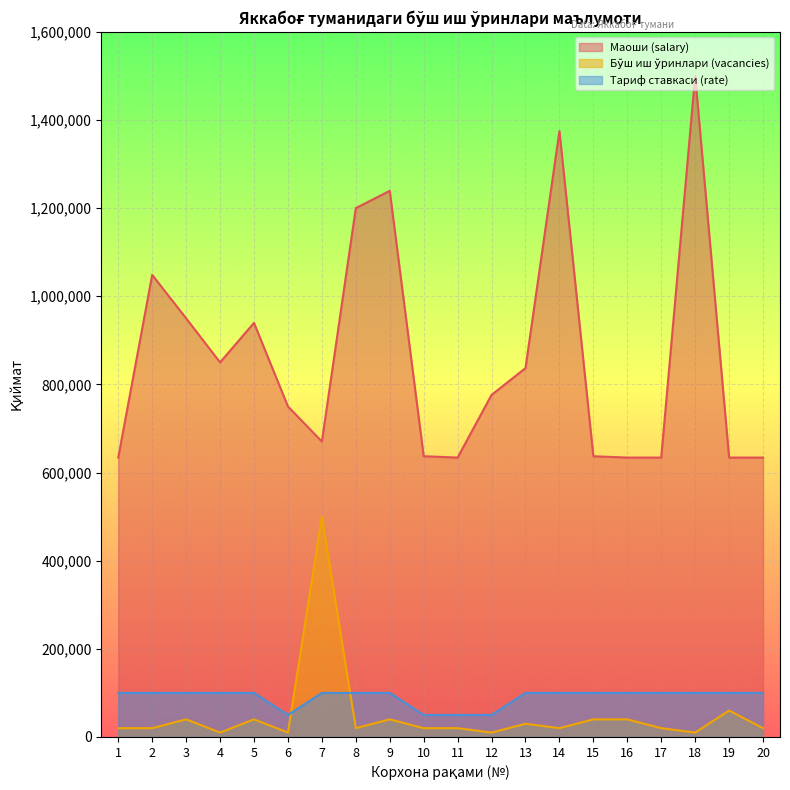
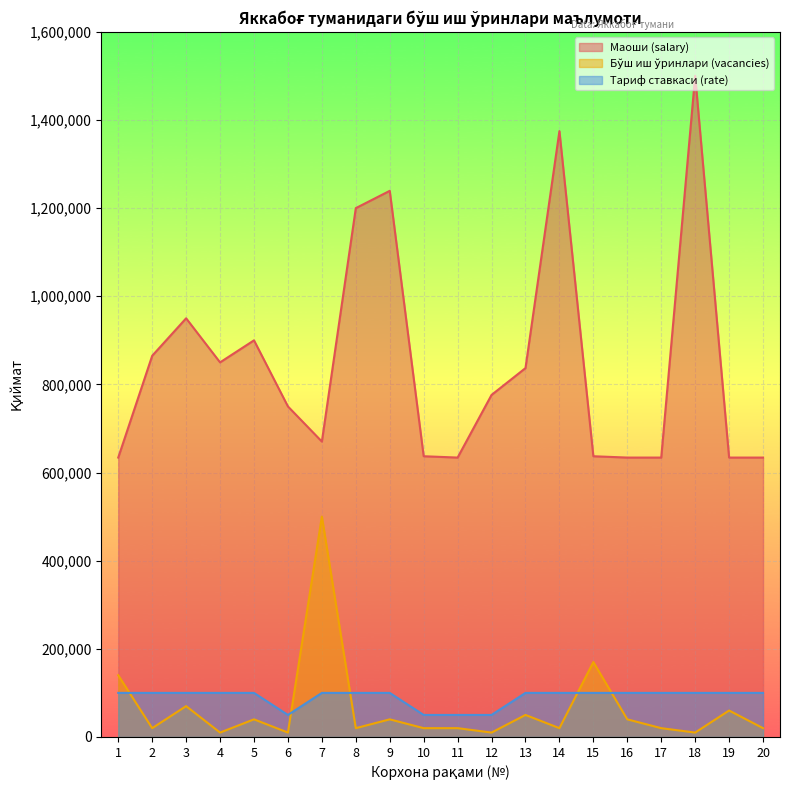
  {
    "Маоши (salary)": {
      "1": "630,000",
-     "2": "1,050,000",
+     "2": "870,000",
      "3": "950,000",
      "4": "850,000",
-     "5": "940,000",
+     "5": "900,000",
      "6": "750,000",
      "7": "670,000",
      "8": "1,200,000",
      "9": "1,240,000",
      "10": "640,000",
      "11": "630,000",
      "12": "780,000",
      "13": "840,000",
      "14": "1,370,000",
      "15": "640,000",
      "16": "630,000",
      "17": "630,000",
      "19": "630,000",
      "20": "630,000"
    },
    "Бўш иш ўринлари (vacancies)": {
-     "1": "20,000",
+     "1": "140,000",
      "2": "20,000",
-     "3": "40,000",
+     "3": "70,000",
      "4": "10,000",
      "5": "40,000",
      "6": "10,000",
      "7": "500,000",
      "8": "20,000",
      "9": "40,000",
      "10": "20,000",
      "11": "20,000",
      "12": "10,000",
-     "13": "30,000",
+     "13": "50,000",
      "14": "20,000",
-     "15": "40,000",
+     "15": "170,000",
      "16": "40,000",
      "17": "20,000",
      "18": "10,000",
      "19": "60,000",
      "20": "20,000"
    },
    "Тариф ставкаси (rate)": {
      "1": "100,000",
      "2": "100,000",
      "3": "100,000",
      "4": "100,000",
      "5": "100,000",
      "6": "50,000",
      "7": "100,000",
      "8": "100,000",
      "9": "100,000",
      "10": "50,000",
      "11": "50,000",
      "12": "50,000",
      "13": "100,000",
      "14": "100,000",
      "15": "100,000",
      "16": "100,000",
      "17": "100,000",
      "18": "100,000",
      "19": "100,000",
      "20": "100,000"
    }
  }
